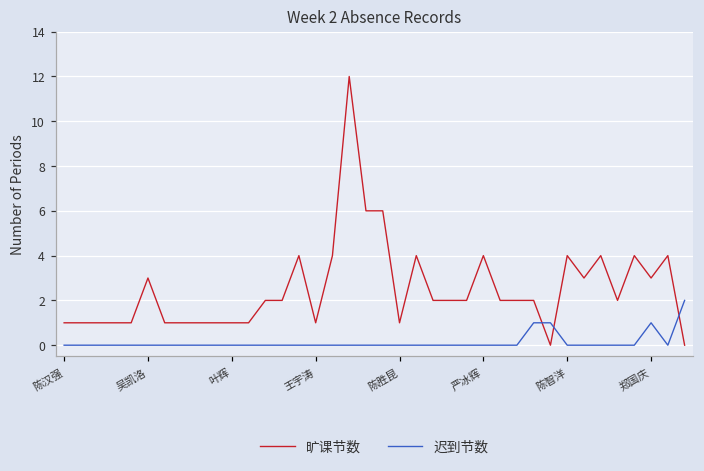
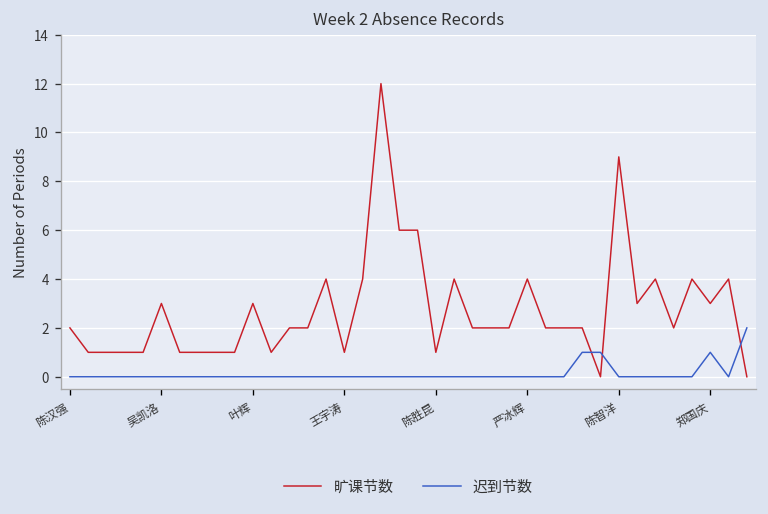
  {
    "旷课节数": {
-     "陈汉强": 1,
+     "陈汉强": 2,
      "吴凯洛": 3,
-     "叶辉": 1,
+     "叶辉": 3,
      "王宇涛": 1,
      "陈胜昆": 1,
      "严冰辉": 4,
-     "陈智洋": 4,
+     "陈智洋": 9,
      "郑国庆": 3
    },
    "迟到节数": {
      "陈汉强": 0,
      "吴凯洛": 0,
      "叶辉": 0,
      "王宇涛": 0,
      "陈胜昆": 0,
      "严冰辉": 0,
      "陈智洋": 0,
      "郑国庆": 1
    }
  }
